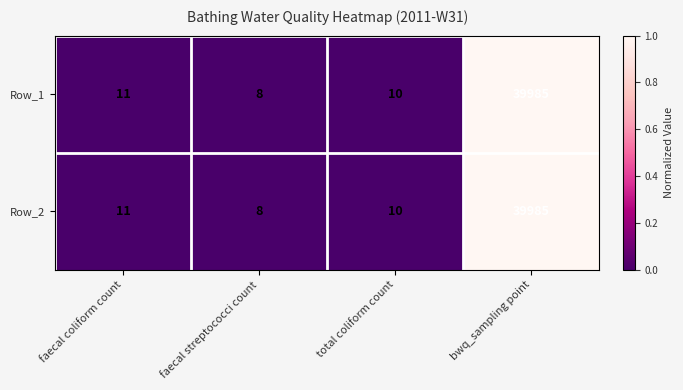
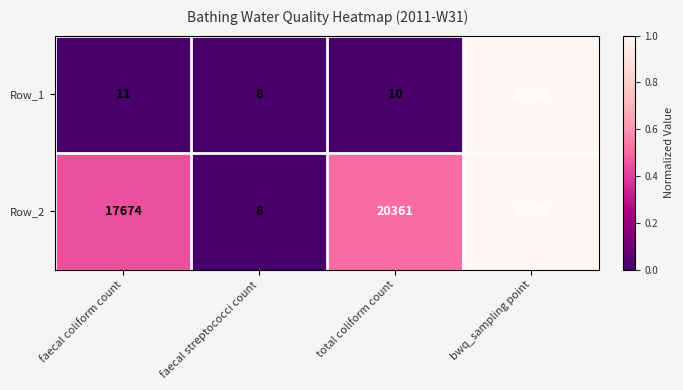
  {
    "Row_1": {
      "faecal coliform count": 11,
      "faecal streptococci count": 8,
      "total coliform count": 10
    },
    "Row_2": {
-     "faecal coliform count": 11,
+     "faecal coliform count": 17674,
      "faecal streptococci count": 8,
-     "total coliform count": 10
+     "total coliform count": 20361
    }
  }
